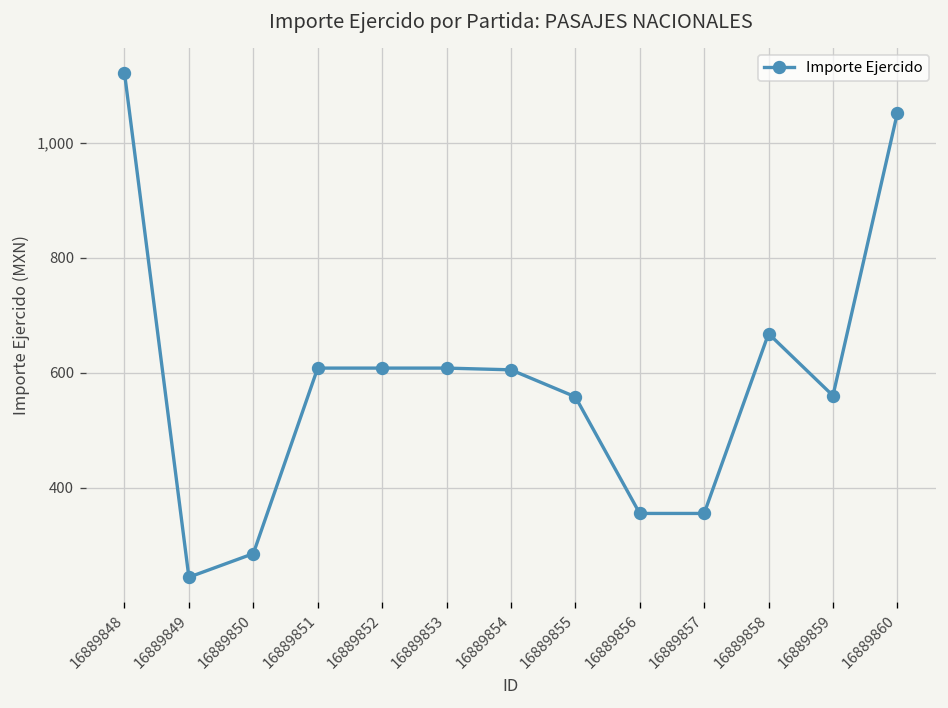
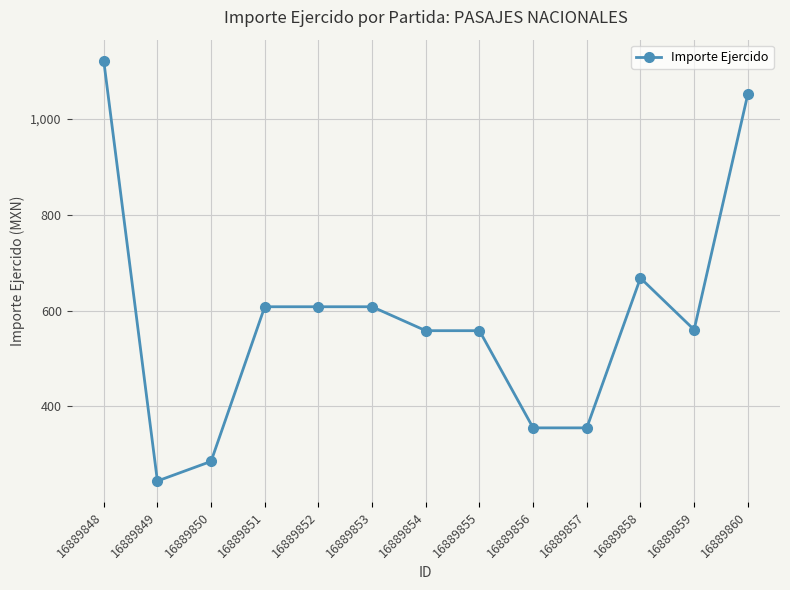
  {
    "16889848": "1,120",
    "16889849": "240",
    "16889850": "290",
    "16889851": "610",
    "16889852": "610",
    "16889853": "610",
-   "16889854": "610",
+   "16889854": "560",
    "16889855": "560",
    "16889856": "360",
    "16889857": "360",
    "16889858": "670",
    "16889859": "560",
    "16889860": "1,050"
  }
